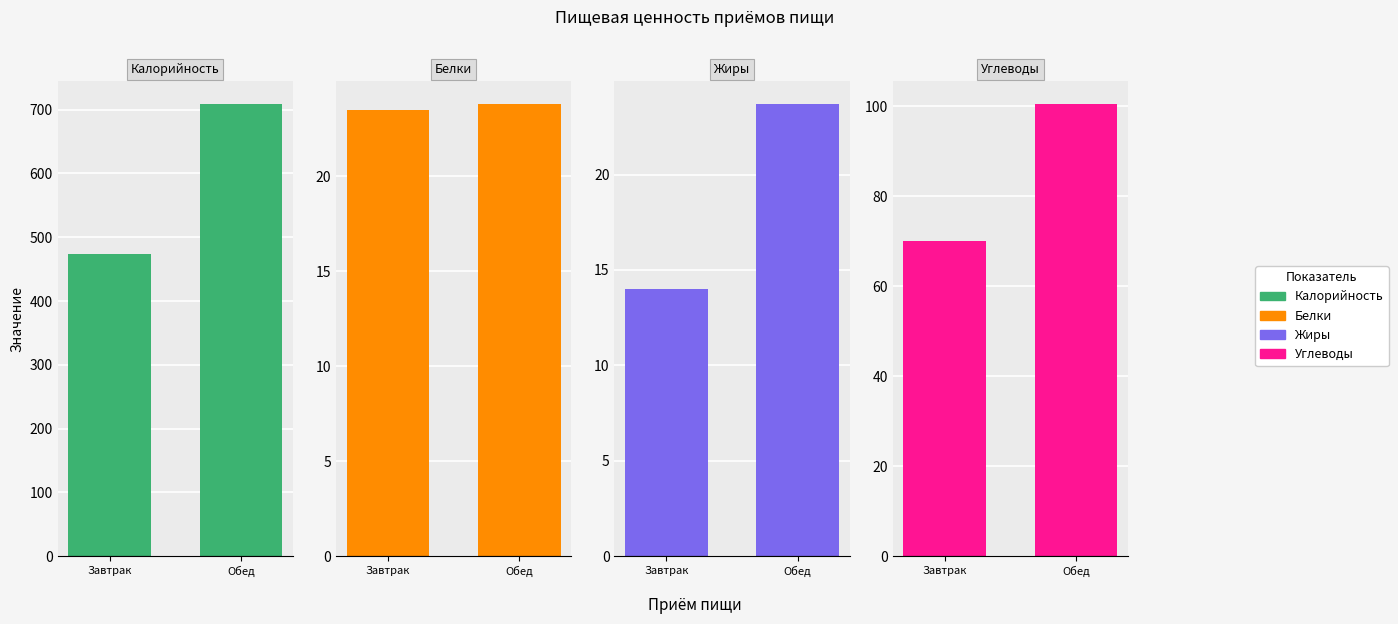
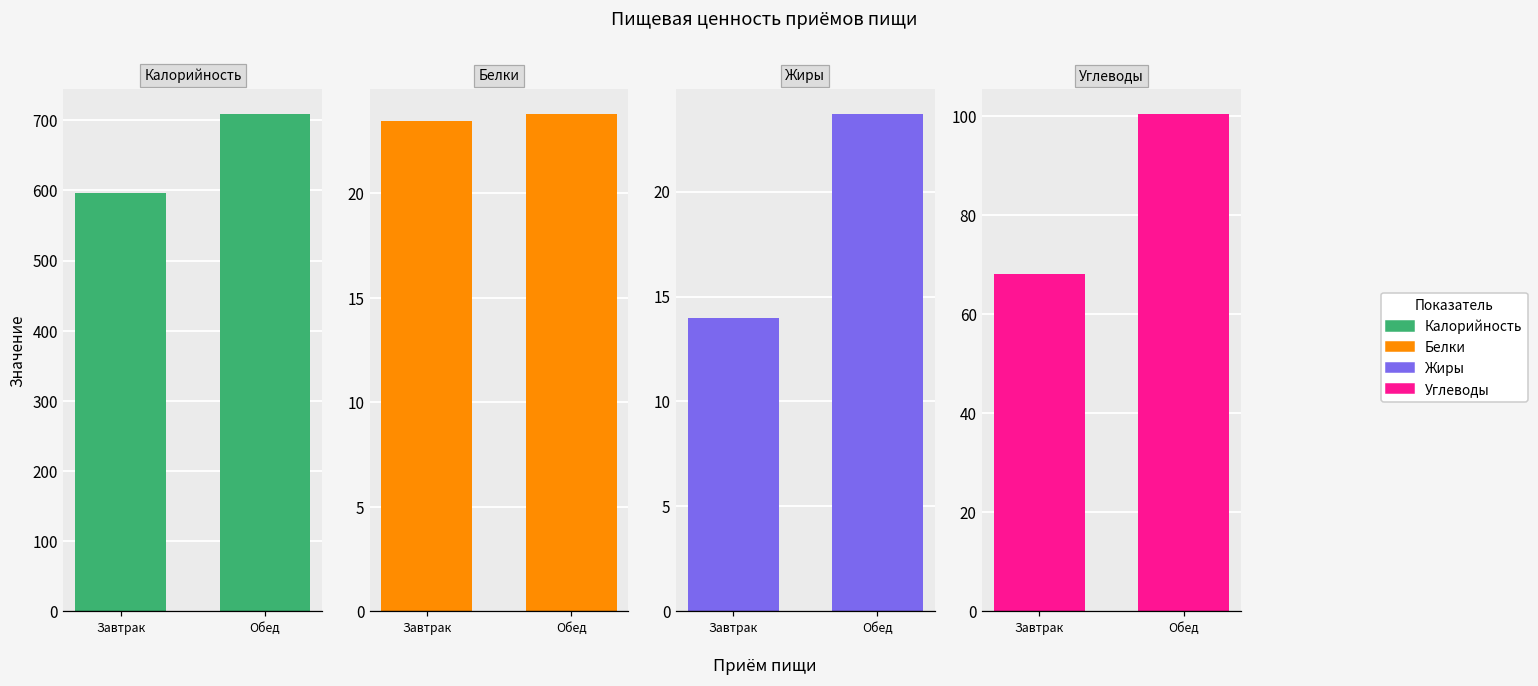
  {
    "Калорийность": {
-     "Завтрак": 470,
+     "Завтрак": 600,
      "Обед": 710
    },
    "Белки": {
      "Завтрак": 23.5,
      "Обед": 23.8
    },
    "Жиры": {
      "Завтрак": 14.0,
      "Обед": 23.7
    },
    "Углеводы": {
-     "Завтрак": 70,
+     "Завтрак": 68,
      "Обед": 101
    }
  }
